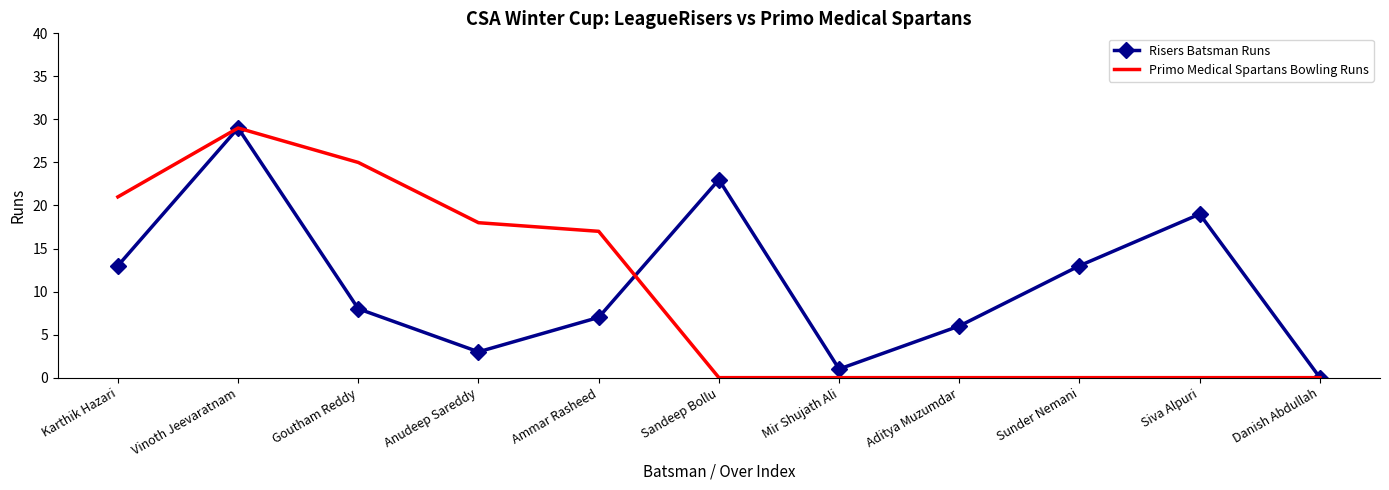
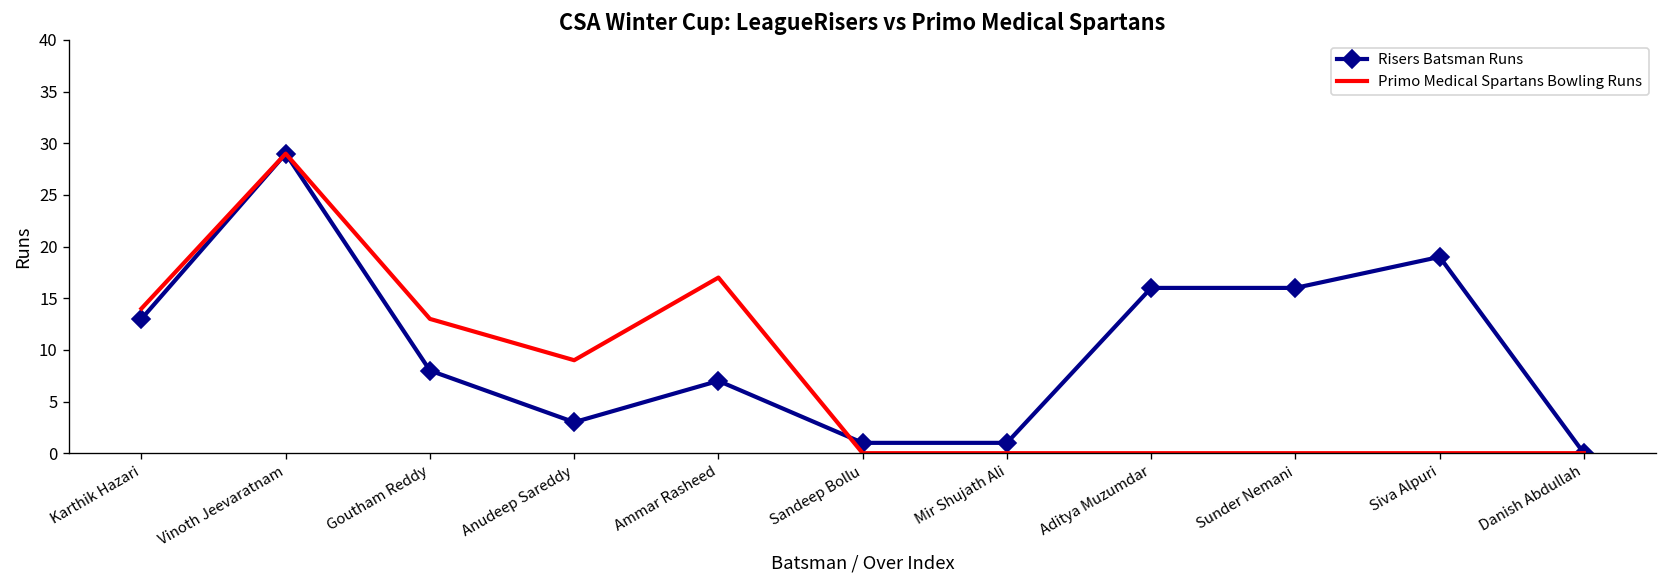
  {
    "Risers Batsman Runs": {
      "Karthik Hazari": 13,
      "Goutham Reddy": 8,
      "Anudeep Sareddy": 3,
      "Ammar Rasheed": 7,
-     "Sandeep Bollu": 23,
+     "Sandeep Bollu": 1,
      "Mir Shujath Ali": 1,
-     "Aditya Muzumdar": 6,
-     "Sunder Nemani": 13,
+     "Aditya Muzumdar": 16,
+     "Sunder Nemani": 16,
      "Siva Alpuri": 19
    },
    "Primo Medical Spartans Bowling Runs": {
-     "Karthik Hazari": 21,
-     "Goutham Reddy": 25,
-     "Anudeep Sareddy": 18,
+     "Karthik Hazari": 14,
+     "Goutham Reddy": 13,
+     "Anudeep Sareddy": 9,
      "Ammar Rasheed": 17,
      "Sandeep Bollu": 0,
      "Mir Shujath Ali": 0,
      "Aditya Muzumdar": 0,
      "Sunder Nemani": 0,
      "Siva Alpuri": 0
    }
  }
